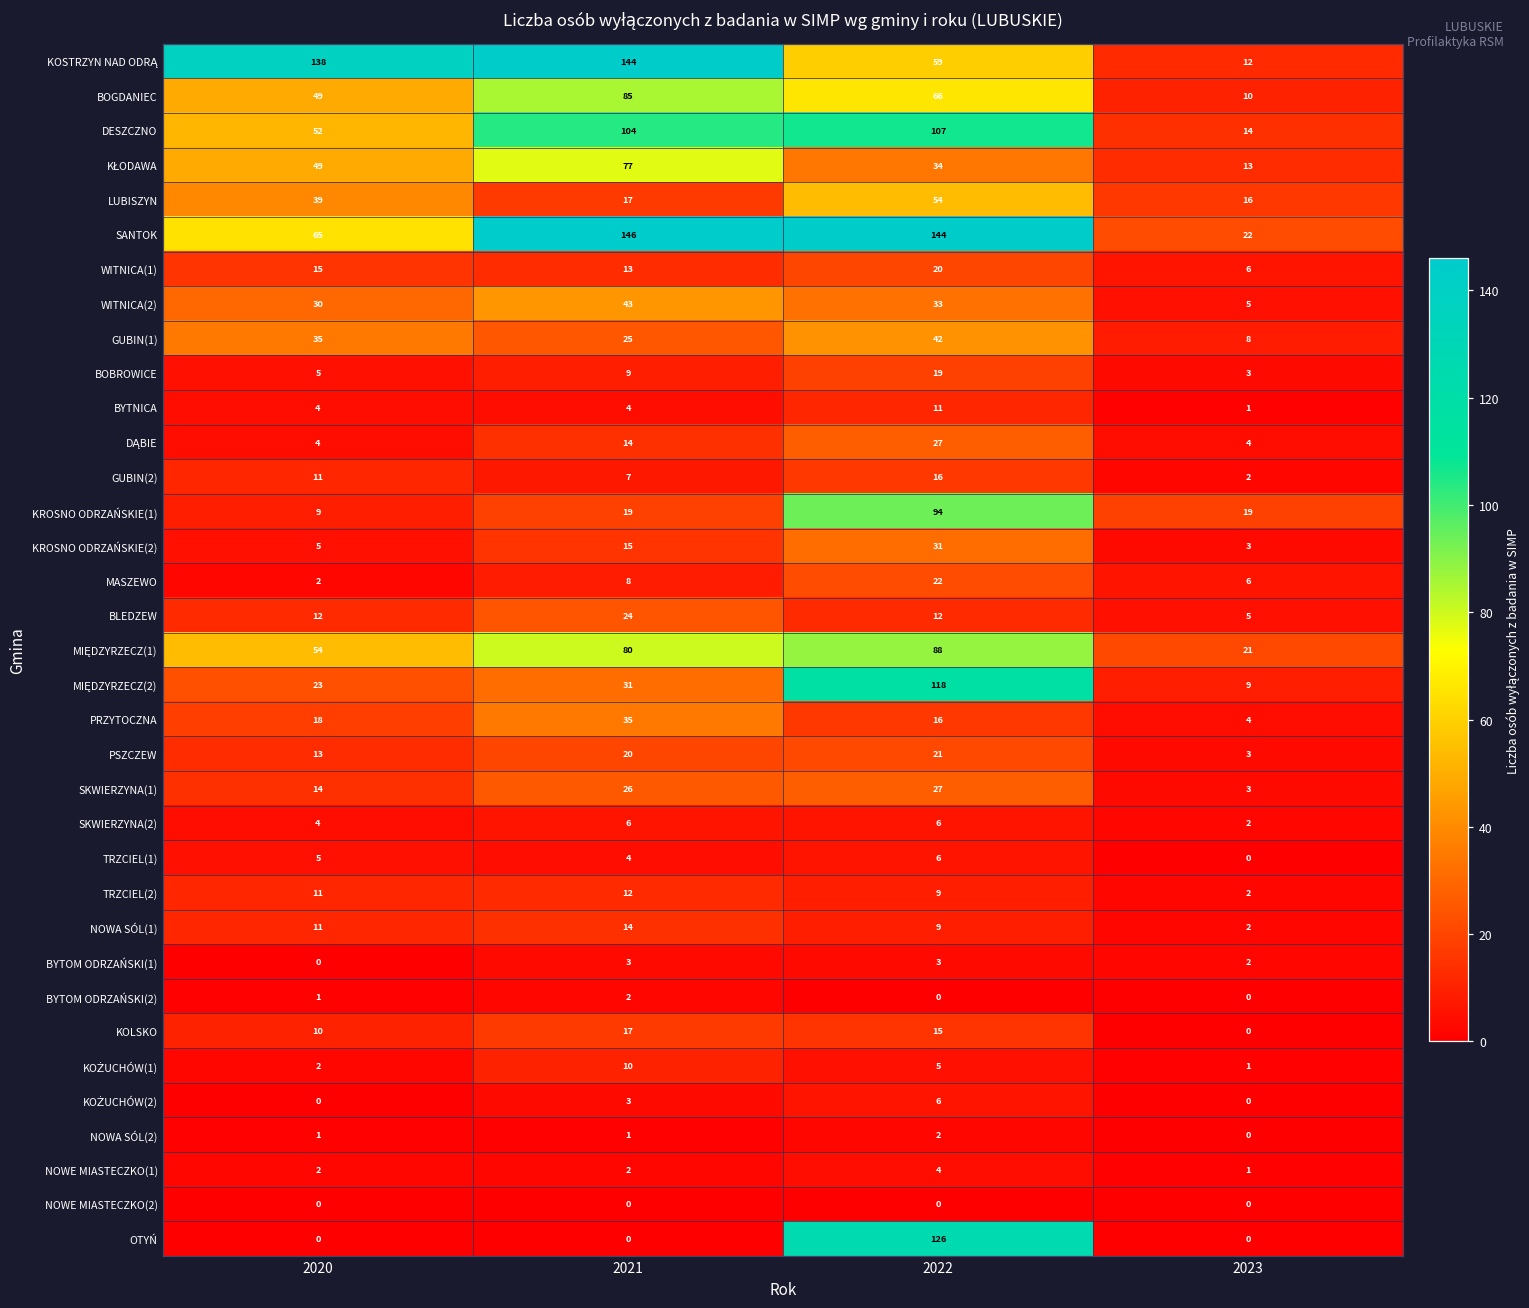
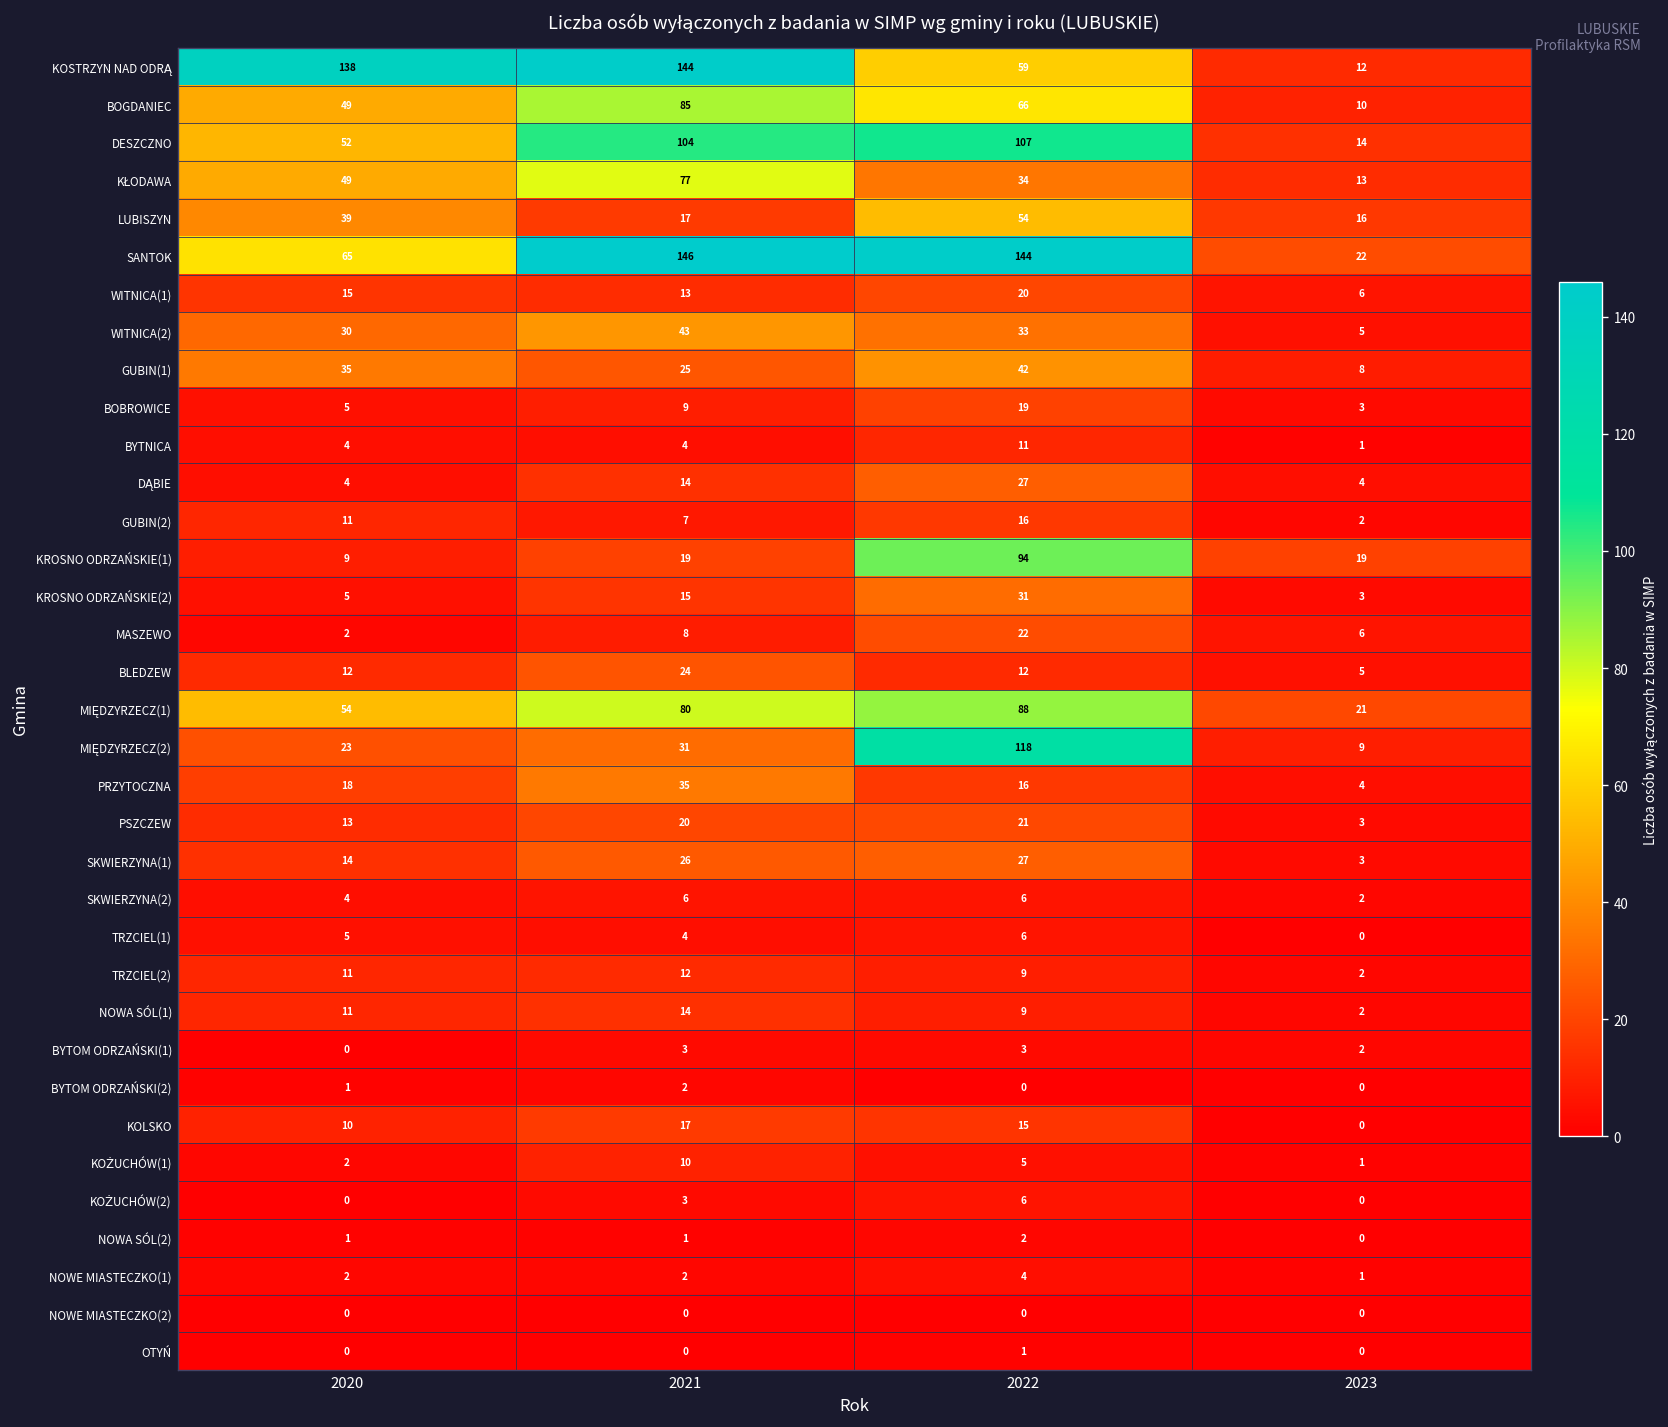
  {
    "KOSTRZYN NAD ODRĄ": {
      "2020": 138,
      "2021": 144,
      "2022": 59,
      "2023": 12
    },
    "BOGDANIEC": {
      "2020": 49,
      "2021": 85,
      "2022": 66,
      "2023": 10
    },
    "DESZCZNO": {
      "2020": 52,
      "2021": 104,
      "2022": 107,
      "2023": 14
    },
    "KŁODAWA": {
      "2020": 49,
      "2021": 77,
      "2022": 34,
      "2023": 13
    },
    "LUBISZYN": {
      "2020": 39,
      "2021": 17,
      "2022": 54,
      "2023": 16
    },
    "SANTOK": {
      "2020": 65,
      "2021": 146,
      "2022": 144,
      "2023": 22
    },
    "WITNICA(1)": {
      "2020": 15,
      "2021": 13,
      "2022": 20,
      "2023": 6
    },
    "WITNICA(2)": {
      "2020": 30,
      "2021": 43,
      "2022": 33,
      "2023": 5
    },
    "GUBIN(1)": {
      "2020": 35,
      "2021": 25,
      "2022": 42,
      "2023": 8
    },
    "BOBROWICE": {
      "2020": 5,
      "2021": 9,
      "2022": 19,
      "2023": 3
    },
    "BYTNICA": {
      "2020": 4,
      "2021": 4,
      "2022": 11,
      "2023": 1
    },
    "DĄBIE": {
      "2020": 4,
      "2021": 14,
      "2022": 27,
      "2023": 4
    },
    "GUBIN(2)": {
      "2020": 11,
      "2021": 7,
      "2022": 16,
      "2023": 2
    },
    "KROSNO ODRZAŃSKIE(1)": {
      "2020": 9,
      "2021": 19,
      "2022": 94,
      "2023": 19
    },
    "KROSNO ODRZAŃSKIE(2)": {
      "2020": 5,
      "2021": 15,
      "2022": 31,
      "2023": 3
    },
    "MASZEWO": {
      "2020": 2,
      "2021": 8,
      "2022": 22,
      "2023": 6
    },
    "BLEDZEW": {
      "2020": 12,
      "2021": 24,
      "2022": 12,
      "2023": 5
    },
    "MIĘDZYRZECZ(1)": {
      "2020": 54,
      "2021": 80,
      "2022": 88,
      "2023": 21
    },
    "MIĘDZYRZECZ(2)": {
      "2020": 23,
      "2021": 31,
      "2022": 118,
      "2023": 9
    },
    "PRZYTOCZNA": {
      "2020": 18,
      "2021": 35,
      "2022": 16,
      "2023": 4
    },
    "PSZCZEW": {
      "2020": 13,
      "2021": 20,
      "2022": 21,
      "2023": 3
    },
    "SKWIERZYNA(1)": {
      "2020": 14,
      "2021": 26,
      "2022": 27,
      "2023": 3
    },
    "SKWIERZYNA(2)": {
      "2020": 4,
      "2021": 6,
      "2022": 6,
      "2023": 2
    },
    "TRZCIEL(1)": {
      "2020": 5,
      "2021": 4,
      "2022": 6,
      "2023": 0
    },
    "TRZCIEL(2)": {
      "2020": 11,
      "2021": 12,
      "2022": 9,
      "2023": 2
    },
    "NOWA SÓL(1)": {
      "2020": 11,
      "2021": 14,
      "2022": 9,
      "2023": 2
    },
    "BYTOM ODRZAŃSKI(1)": {
      "2020": 0,
      "2021": 3,
      "2022": 3,
      "2023": 2
    },
    "BYTOM ODRZAŃSKI(2)": {
      "2020": 1,
      "2021": 2,
      "2022": 0,
      "2023": 0
    },
    "KOLSKO": {
      "2020": 10,
      "2021": 17,
      "2022": 15,
      "2023": 0
    },
    "KOŻUCHÓW(1)": {
      "2020": 2,
      "2021": 10,
      "2022": 5,
      "2023": 1
    },
    "KOŻUCHÓW(2)": {
      "2020": 0,
      "2021": 3,
      "2022": 6,
      "2023": 0
    },
    "NOWA SÓL(2)": {
      "2020": 1,
      "2021": 1,
      "2022": 2,
      "2023": 0
    },
    "NOWE MIASTECZKO(1)": {
      "2020": 2,
      "2021": 2,
      "2022": 4,
      "2023": 1
    },
    "NOWE MIASTECZKO(2)": {
      "2020": 0,
      "2021": 0,
      "2022": 0,
      "2023": 0
    },
    "OTYŃ": {
      "2020": 0,
      "2021": 0,
-     "2022": 126,
+     "2022": 1,
      "2023": 0
    }
  }
